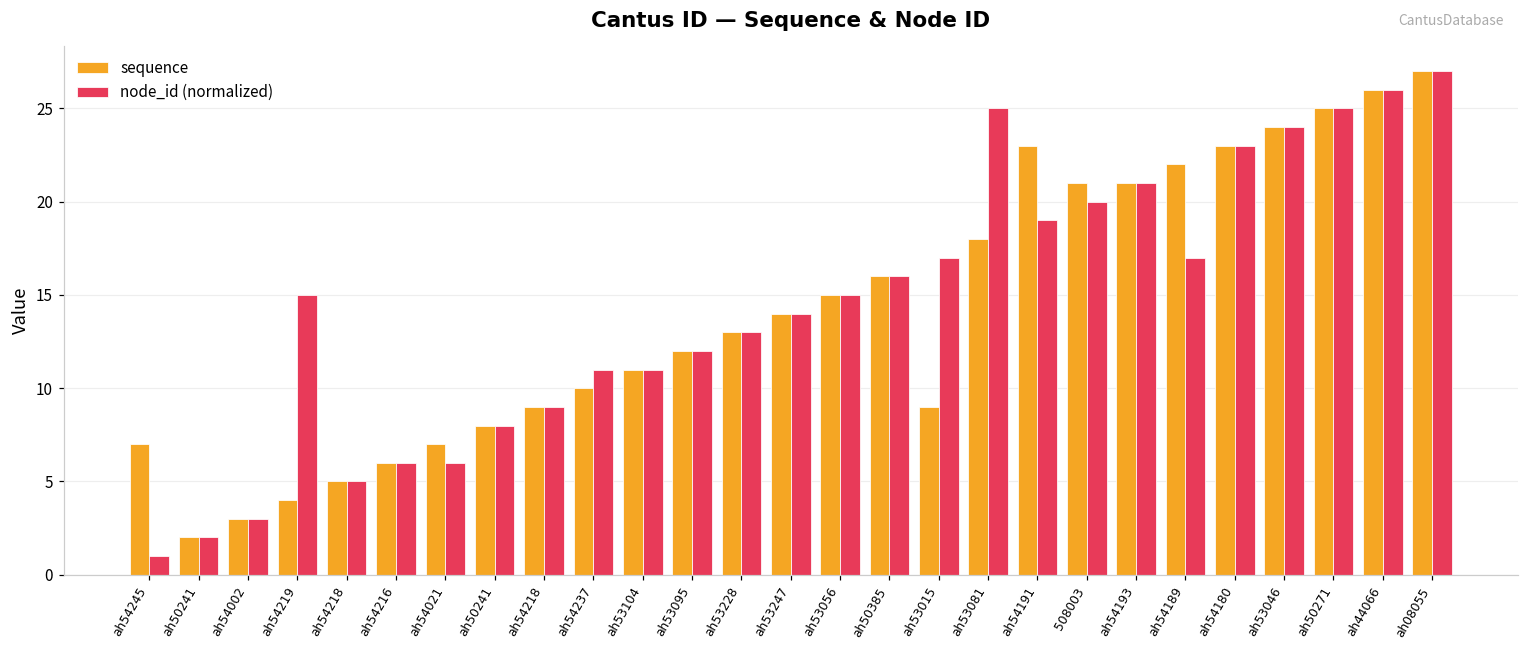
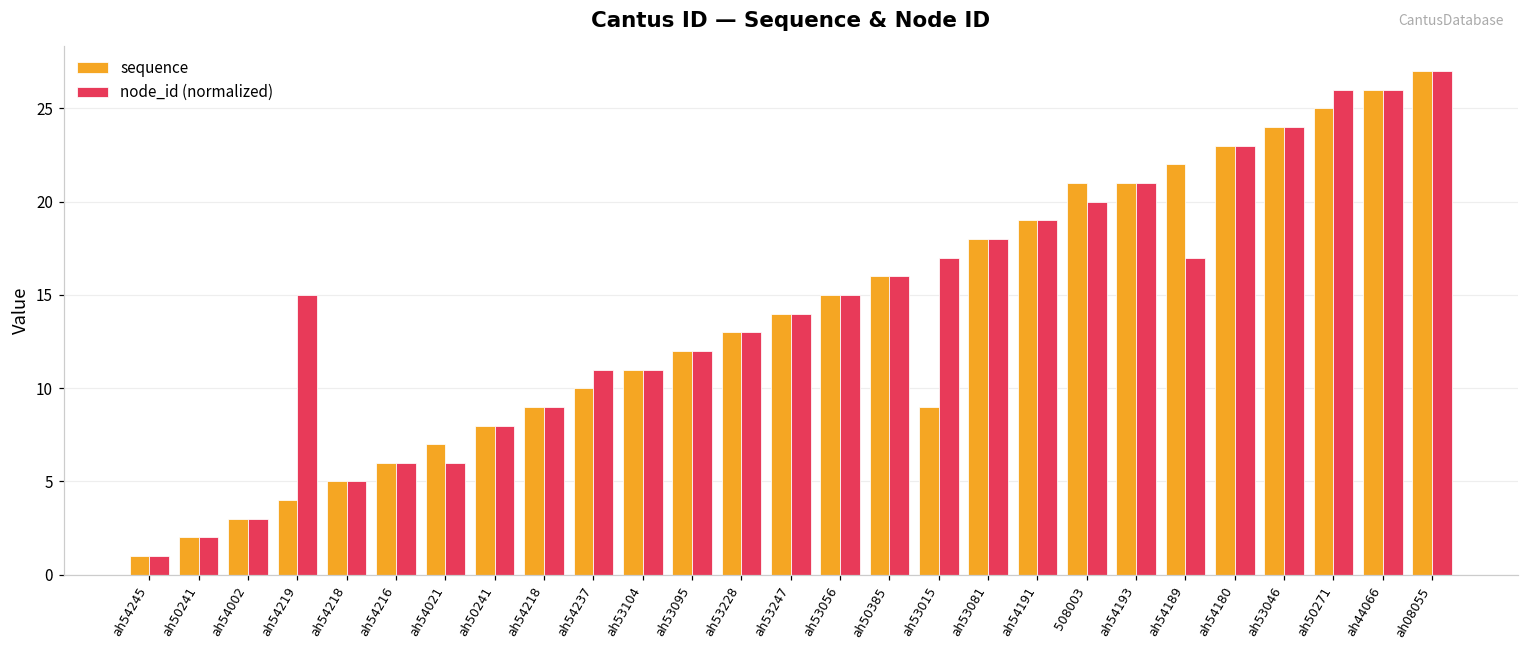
  {
    "sequence": {
-     "ah54245": 7,
+     "ah54245": 1,
      "ah54002": 3,
      "ah54219": 4,
      "ah54216": 6,
      "ah54021": 7,
      "ah54237": 10,
      "ah53104": 11,
      "ah53095": 12,
      "ah53228": 13,
      "ah53247": 14,
      "ah53056": 15,
      "ah50385": 16,
      "ah53015": 9,
      "ah53081": 18,
-     "ah54191": 23,
+     "ah54191": 19,
      "508003": 21,
      "ah54193": 21,
      "ah54189": 22,
      "ah54180": 23,
      "ah53046": 24,
      "ah50271": 25,
      "ah44066": 26,
      "ah08055": 27
    },
    "node_id (normalized)": {
      "ah54245": 1.0,
      "ah54002": 3.0,
      "ah54219": 15.0,
      "ah54216": 6.0,
      "ah54021": 6.0,
      "ah54237": 11.0,
      "ah53104": 11.0,
      "ah53095": 12.0,
      "ah53228": 13.0,
      "ah53247": 14.0,
      "ah53056": 15.0,
      "ah50385": 16.0,
      "ah53015": 17.0,
-     "ah53081": 25.0,
+     "ah53081": 18.0,
      "ah54191": 19.0,
      "508003": 20.0,
      "ah54193": 21.0,
      "ah54189": 17.0,
      "ah54180": 23.0,
      "ah53046": 24.0,
-     "ah50271": 25.0,
+     "ah50271": 26.0,
      "ah44066": 26.0,
      "ah08055": 27.0
    }
  }
